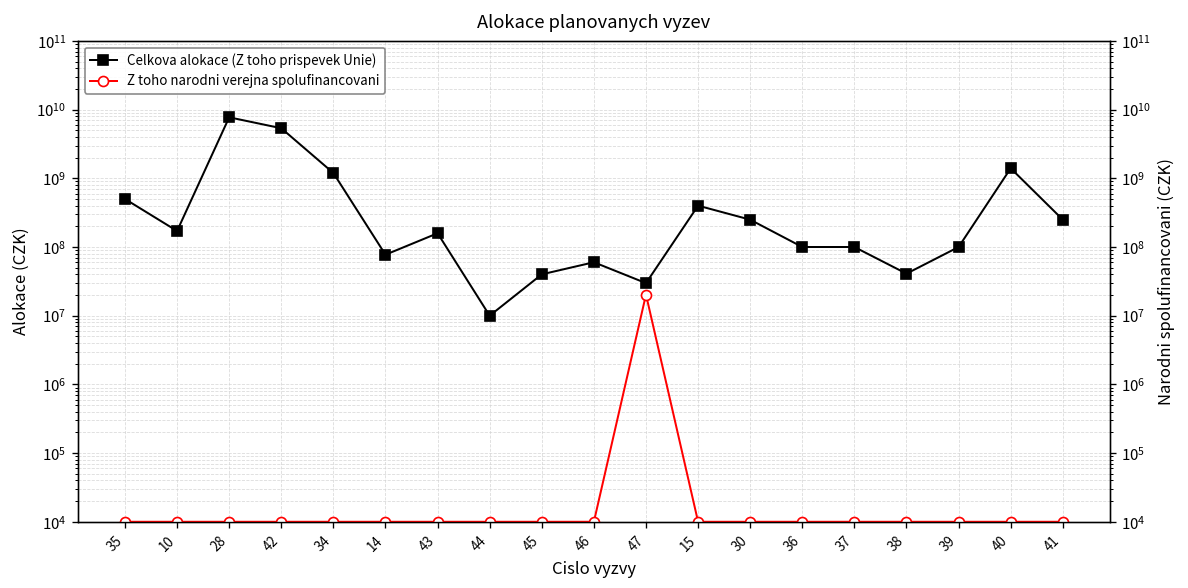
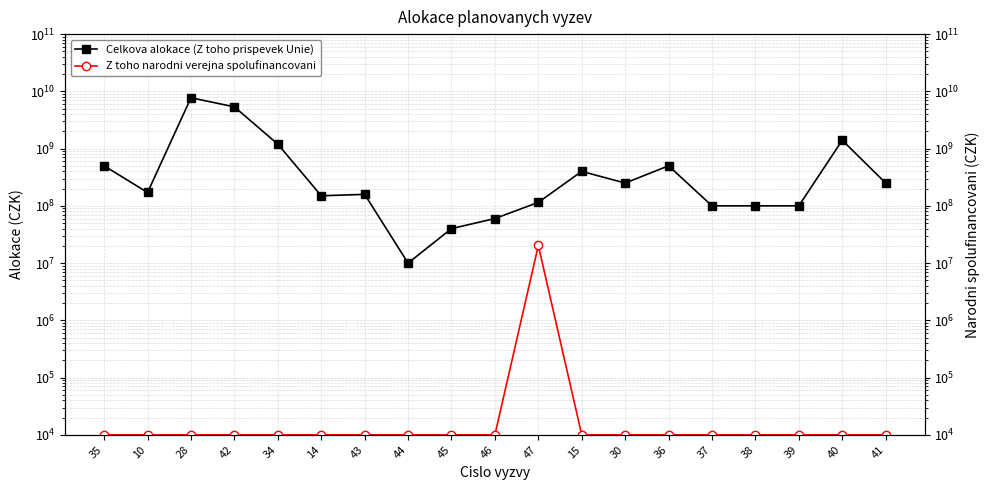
  {
    "Celkova alokace (Z toho prispevek Unie)": {
      "35": 500000000,
      "10": 170000000,
      "28": 8000000000,
      "42": 5000000000,
      "34": 1200000000,
-     "14": 80000000,
+     "14": 150000000,
      "43": 160000000,
      "44": 10000000,
      "45": 40000000,
      "46": 60000000,
-     "47": 30000000,
+     "47": 120000000,
      "15": 400000000,
      "30": 300000000,
-     "36": 100000000,
+     "36": 500000000,
      "37": 100000000,
-     "38": 40000000,
+     "38": 100000000,
      "39": 100000000,
      "40": 1400000000,
      "41": 300000000
    },
    "Z toho narodni verejna spolufinancovani": {
      "35": 10000,
      "10": 10000,
      "28": 10000,
      "42": 10000,
      "34": 10000,
      "14": 10000,
      "43": 10000,
      "44": 10000,
      "45": 10000,
      "46": 10000,
      "47": 20000000,
      "15": 10000,
      "30": 10000,
      "36": 10000,
      "37": 10000,
      "38": 10000,
      "39": 10000,
      "40": 10000,
      "41": 10000
    }
  }
